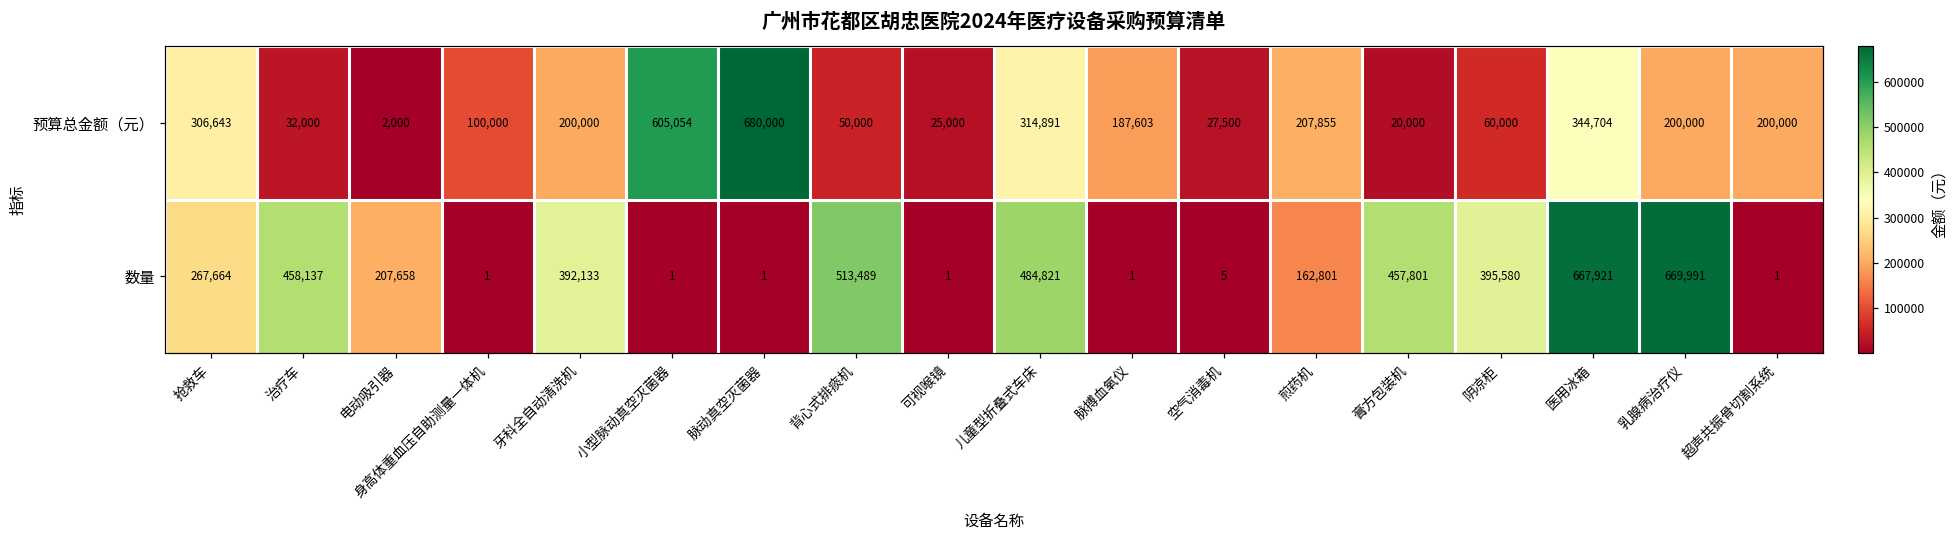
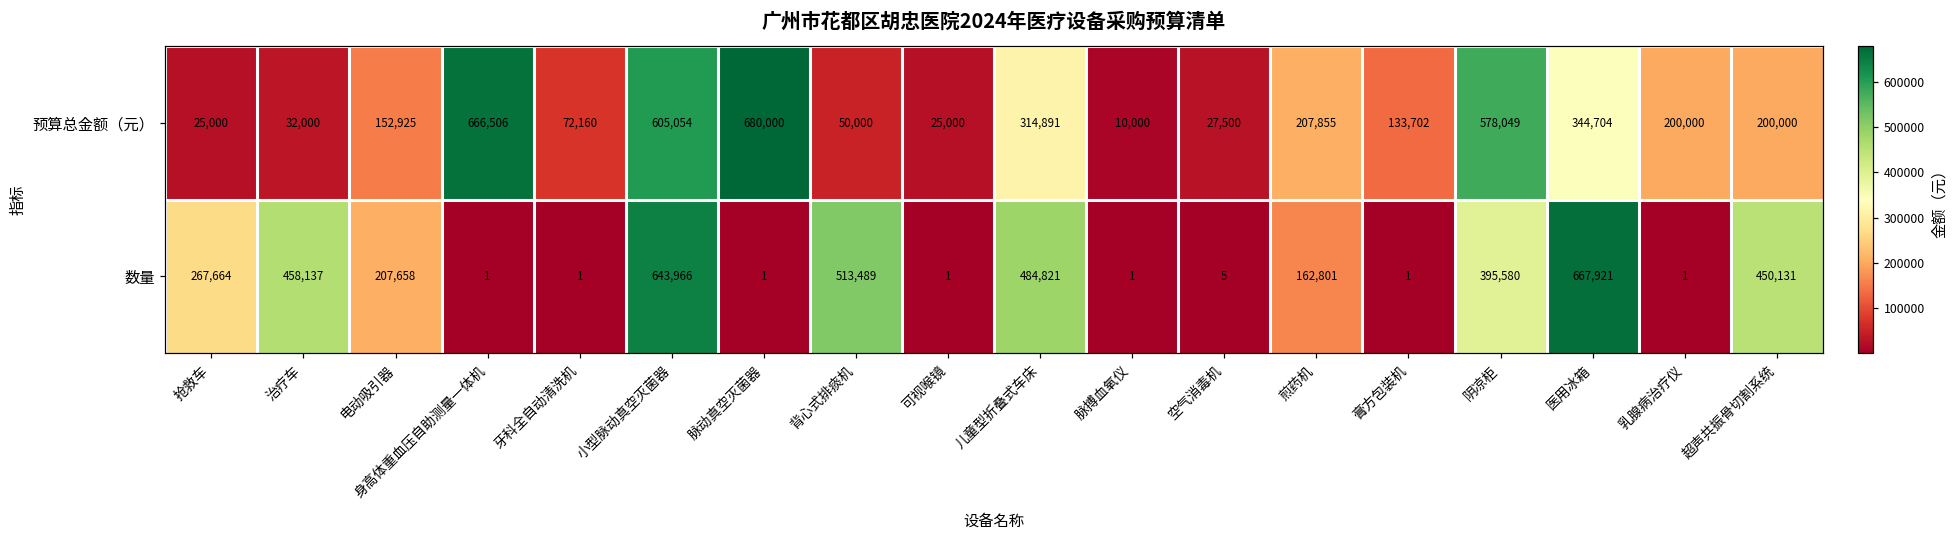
  {
    "预算总金额（元）": {
-     "抢救车": "306,643",
+     "抢救车": "25,000",
      "治疗车": "32,000",
-     "电动吸引器": "2,000",
-     "身高体重血压自助测量一体机": "100,000",
-     "牙科全自动清洗机": "200,000",
+     "电动吸引器": "152,925",
+     "身高体重血压自助测量一体机": "666,506",
+     "牙科全自动清洗机": "72,160",
      "小型脉动真空灭菌器": "605,054",
      "脉动真空灭菌器": "680,000",
      "背心式排痰机": "50,000",
      "可视喉镜": "25,000",
      "儿童型折叠式车床": "314,891",
-     "脉搏血氧仪": "187,603",
+     "脉搏血氧仪": "10,000",
      "空气消毒机": "27,500",
      "煎药机": "207,855",
-     "膏方包装机": "20,000",
-     "阴凉柜": "60,000",
+     "膏方包装机": "133,702",
+     "阴凉柜": "578,049",
      "医用冰箱": "344,704",
      "乳腺病治疗仪": "200,000",
      "超声共振骨切割系统": "200,000"
    },
    "数量": {
      "抢救车": "267,664",
      "治疗车": "458,137",
      "电动吸引器": "207,658",
      "身高体重血压自助测量一体机": "1",
-     "牙科全自动清洗机": "392,133",
-     "小型脉动真空灭菌器": "1",
+     "牙科全自动清洗机": "1",
+     "小型脉动真空灭菌器": "643,966",
      "脉动真空灭菌器": "1",
      "背心式排痰机": "513,489",
      "可视喉镜": "1",
      "儿童型折叠式车床": "484,821",
      "脉搏血氧仪": "1",
      "空气消毒机": "5",
      "煎药机": "162,801",
-     "膏方包装机": "457,801",
+     "膏方包装机": "1",
      "阴凉柜": "395,580",
      "医用冰箱": "667,921",
-     "乳腺病治疗仪": "669,991",
-     "超声共振骨切割系统": "1"
+     "乳腺病治疗仪": "1",
+     "超声共振骨切割系统": "450,131"
    }
  }
